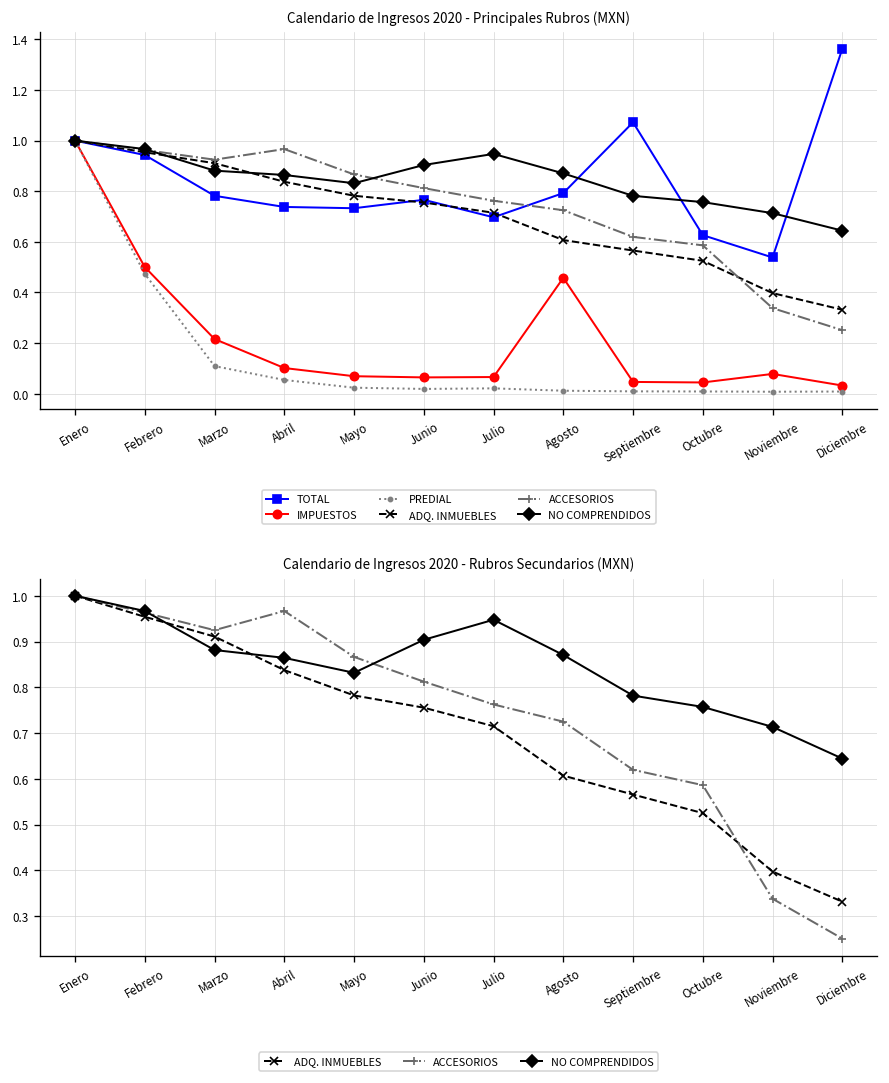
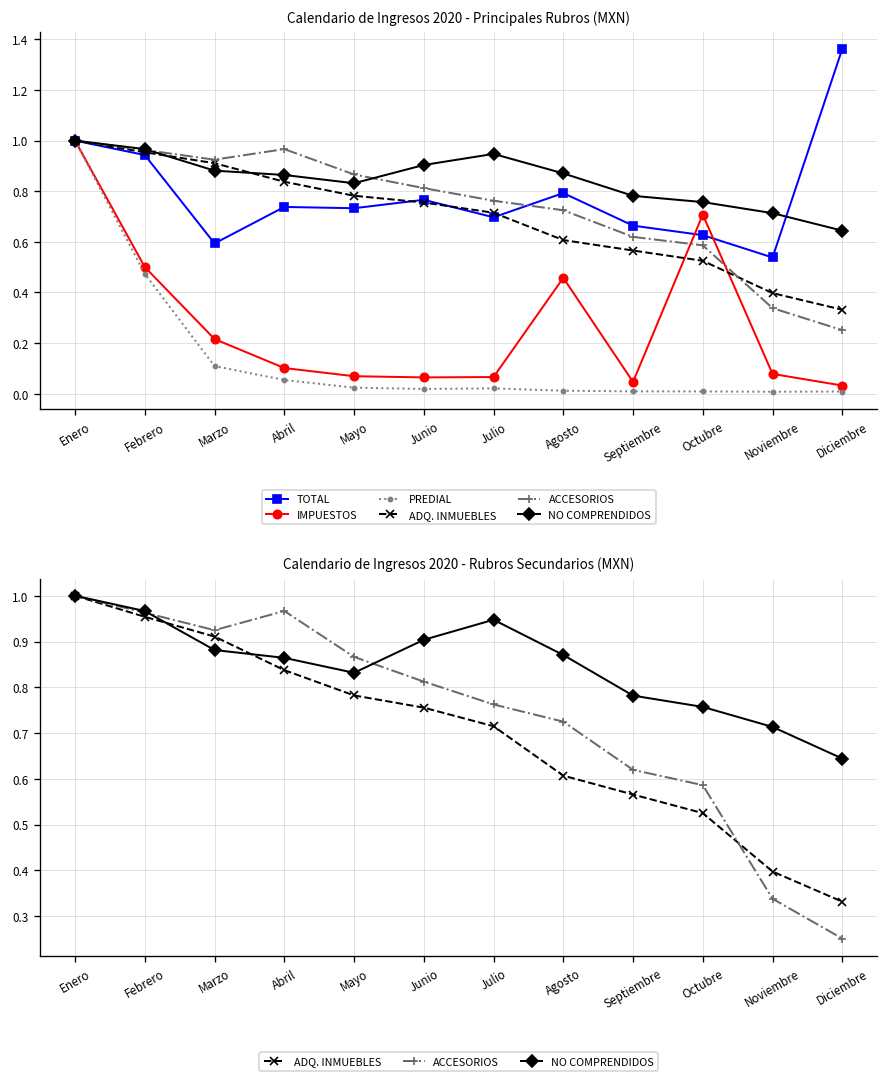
  {
    "Calendario de Ingresos 2020 - Principales Rubros (MXN)": {
      "TOTAL": {
-       "Marzo": 0.78,
+       "Marzo": 0.59,
        "Abril": 0.74,
        "Mayo": 0.73,
        "Julio": 0.70,
        "Agosto": 0.79,
-       "Septiembre": 1.07,
+       "Septiembre": 0.66,
        "Octubre": 0.63,
        "Noviembre": 0.54,
        "Diciembre": 1.36
      },
      "IMPUESTOS": {
        "Febrero": 0.50,
        "Marzo": 0.22,
        "Abril": 0.10,
        "Mayo": 0.07,
        "Junio": 0.06,
        "Julio": 0.07,
        "Agosto": 0.46,
        "Septiembre": 0.05,
-       "Octubre": 0.04,
+       "Octubre": 0.71,
        "Noviembre": 0.08,
        "Diciembre": 0.03
      }
    },
    "Calendario de Ingresos 2020 - Rubros Secundarios (MXN)": {
      "ACCESORIOS": {
        "Marzo": 0.92,
        "Abril": 0.97,
        "Mayo": 0.87,
        "Junio": 0.81,
        "Julio": 0.76,
        "Agosto": 0.72,
        "Septiembre": 0.62,
        "Octubre": 0.59,
        "Noviembre": 0.34,
        "Diciembre": 0.25
      }
    }
  }
